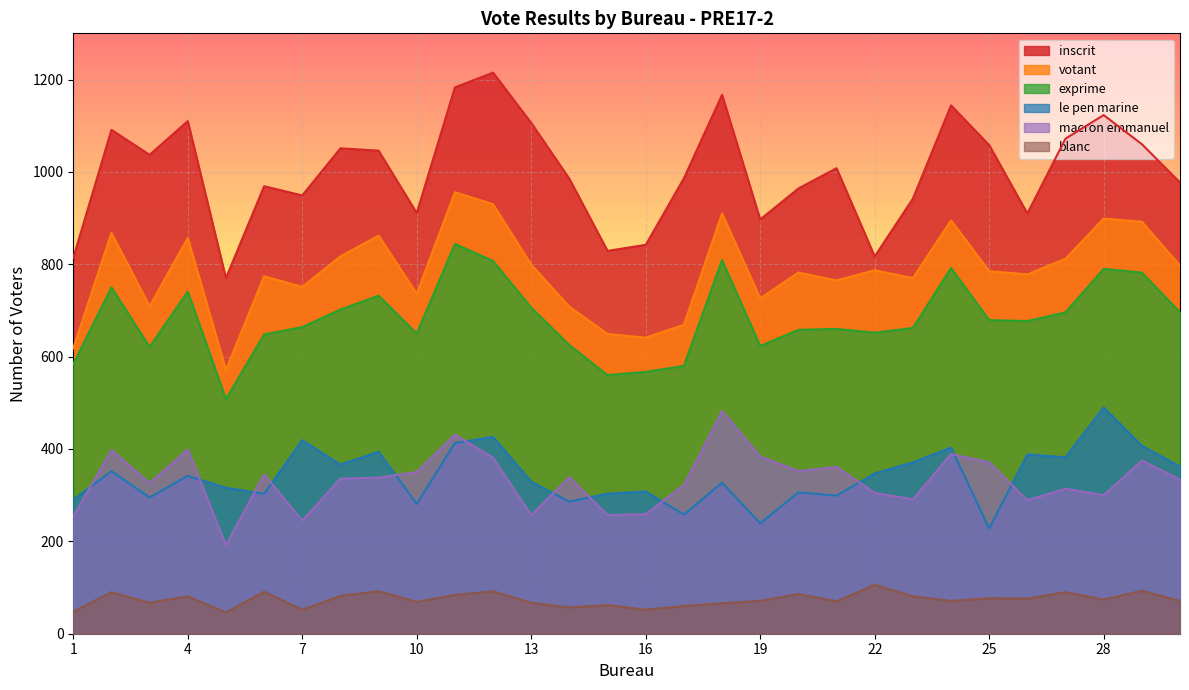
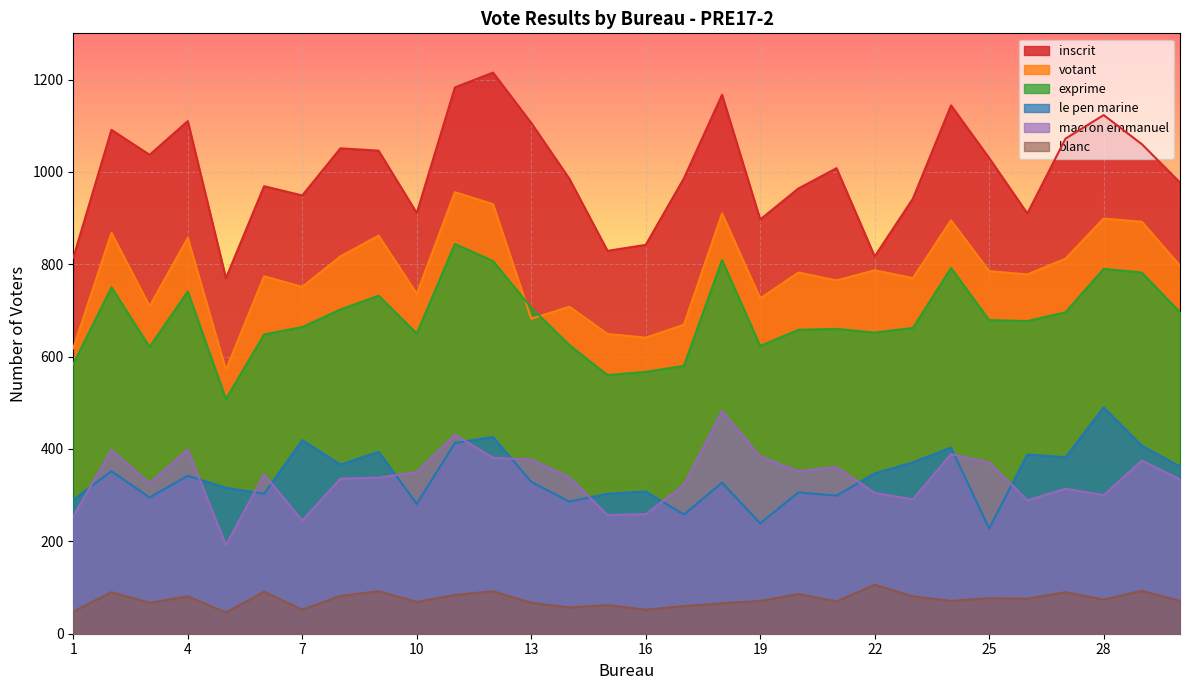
  {
    "inscrit": {
      "1": 810,
      "4": 1110,
      "7": 950,
      "10": 910,
      "13": 1110,
      "16": 840,
      "19": 900,
      "22": 820,
-     "25": 1060
+     "25": 1030
    },
    "votant": {
      "1": 620,
      "4": 860,
      "7": 750,
      "10": 740,
-     "13": 800,
+     "13": 680,
      "16": 640,
      "19": 730,
      "22": 790,
      "25": 790,
      "28": 900
    },
    "exprime": {
      "1": 580,
      "4": 740,
      "7": 660,
      "10": 650,
      "13": 710,
      "16": 570,
      "19": 620,
      "22": 650,
      "25": 680,
      "28": 790
    },
    "le pen marine": {
      "1": 290,
      "4": 340,
      "7": 420,
      "10": 280,
      "13": 330,
      "16": 310,
      "19": 240,
      "22": 350,
      "25": 230,
      "28": 490
    },
    "macron emmanuel": {
      "1": 250,
      "4": 400,
      "7": 250,
      "10": 350,
-     "13": 260,
+     "13": 380,
      "16": 260,
      "19": 380,
      "22": 310,
      "25": 370,
      "28": 300
    },
    "blanc": {
      "1": 50,
      "4": 80,
      "7": 50,
      "10": 70,
      "13": 70,
      "16": 50,
      "19": 70,
      "22": 110,
      "25": 80,
      "28": 70
    }
  }
